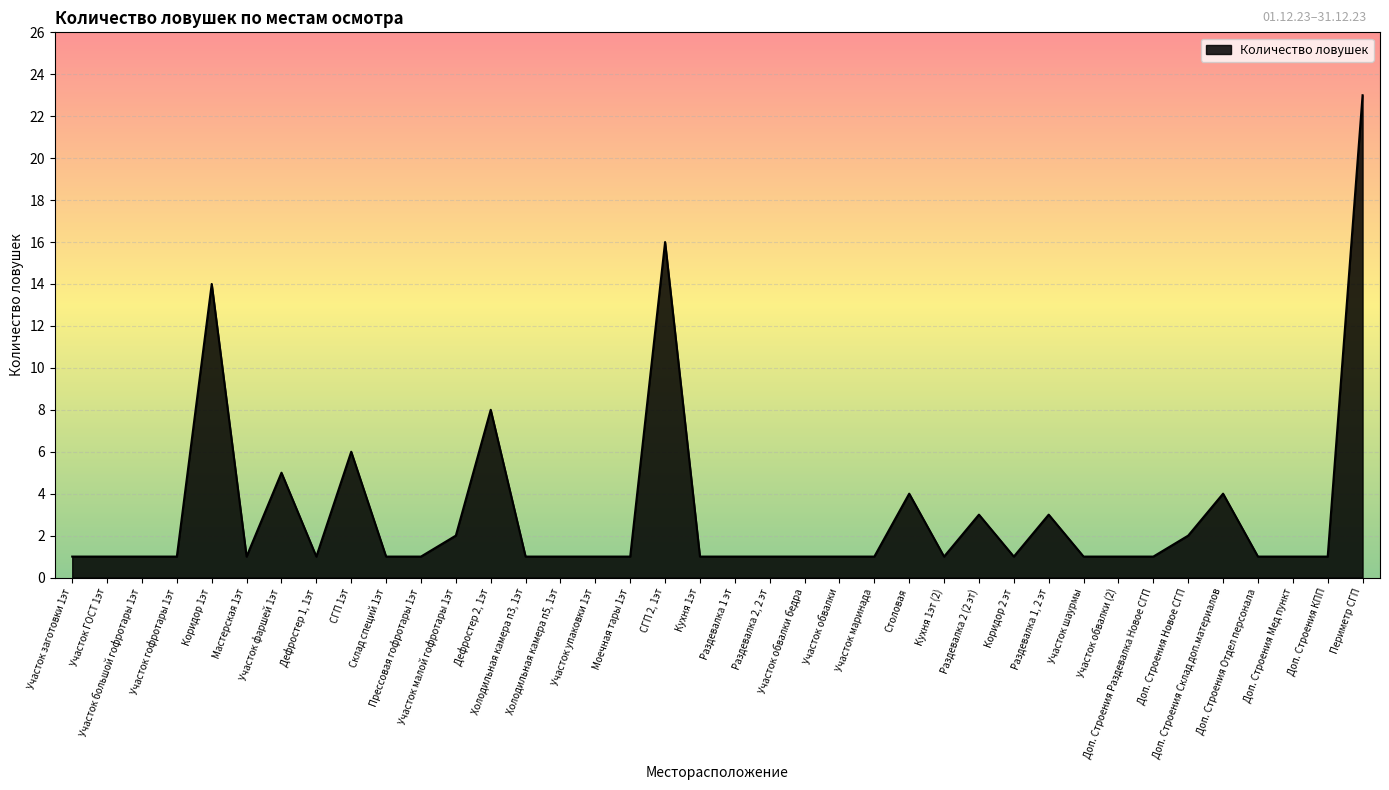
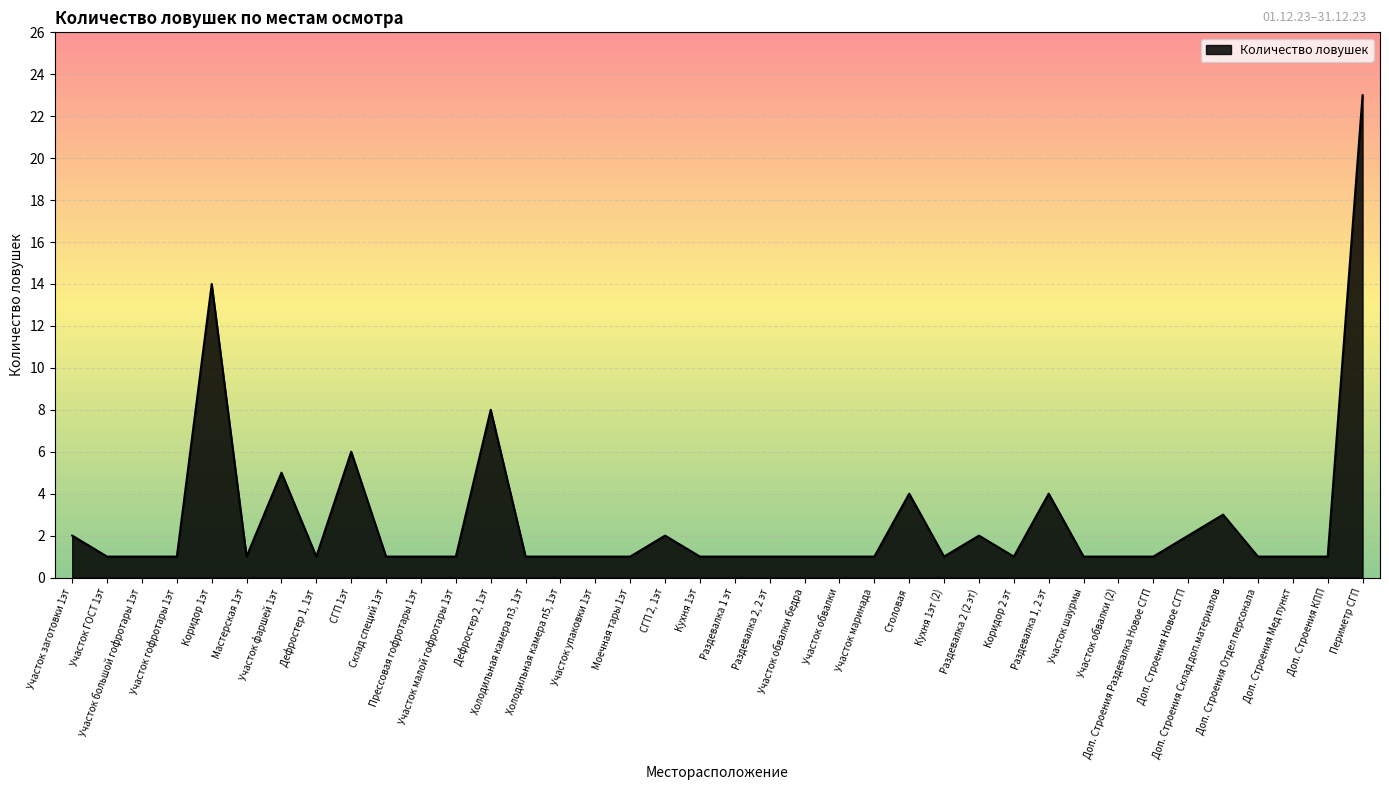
  {
-   "Участок заготовки 1эт": 1,
+   "Участок заготовки 1эт": 2,
    "Участок ГОСТ 1эт": 1,
    "Участок большой гофротары 1эт": 1,
    "Участок гофротары 1эт": 1,
    "Коридор 1эт": 14,
    "Мастерская 1эт": 1,
    "Участок фаршей 1эт": 5,
    "Дефростер 1, 1эт": 1,
    "СГП 1эт": 6,
    "Склад специй 1эт": 1,
    "Прессовая гофротары 1эт": 1,
-   "Участок малой гофротары 1эт": 2,
+   "Участок малой гофротары 1эт": 1,
    "Дефростер 2, 1эт": 8,
    "Холодильная камера п3, 1эт": 1,
    "Холодильная камера п5, 1эт": 1,
    "Участок упаковки 1эт": 1,
    "Моечная тары 1эт": 1,
-   "СГП 2, 1эт": 16,
+   "СГП 2, 1эт": 2,
    "Кухня 1эт": 1,
    "Раздевалка 1 эт": 1,
    "Раздевалка 2, 2 эт": 1,
    "Участок обвалки бедра": 1,
    "Участок обвалки": 1,
    "Участок маринада": 1,
    "Столовая": 4,
    "Кухня 1эт (2)": 1,
-   "Раздевалка 2 (2 эт)": 3,
+   "Раздевалка 2 (2 эт)": 2,
    "Коридор 2 эт": 1,
-   "Раздевалка 1, 2 эт": 3,
+   "Раздевалка 1, 2 эт": 4,
    "Участок шаурмы": 1,
    "Участок обвалки (2)": 1,
    "Доп. Строения Раздевалка Новое СГП": 1,
    "Доп. Строения Новое СГП": 2,
-   "Доп. Строения Склад доп.материалов": 4,
+   "Доп. Строения Склад доп.материалов": 3,
    "Доп. Строения Отдел персонала": 1,
    "Доп. Строения Мед пункт": 1,
    "Доп. Строения КПП": 1,
    "Периметр СГП": 23
  }
